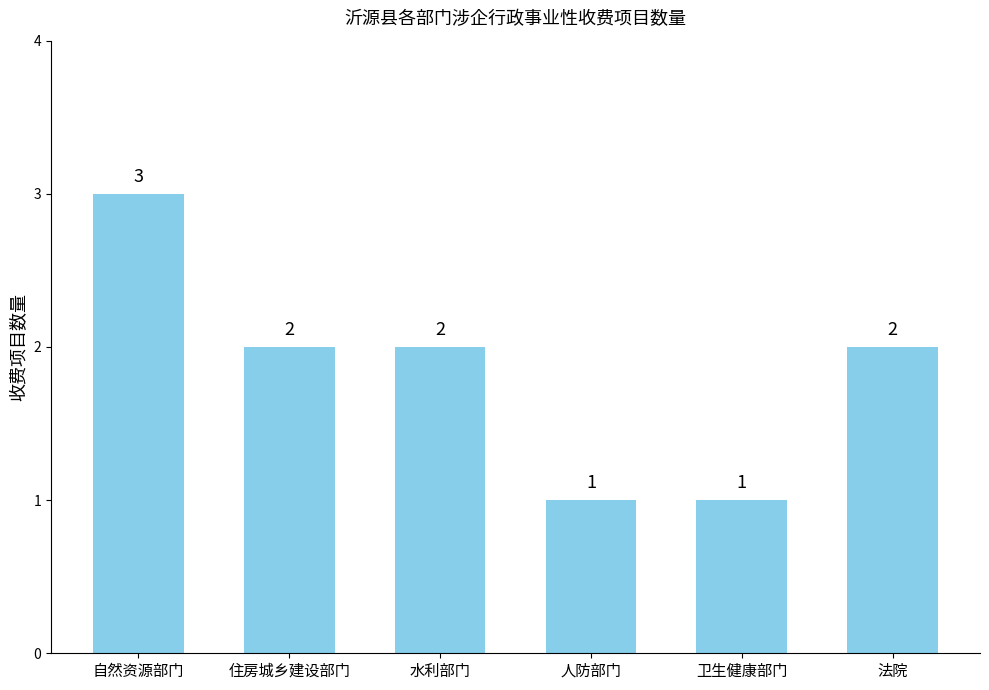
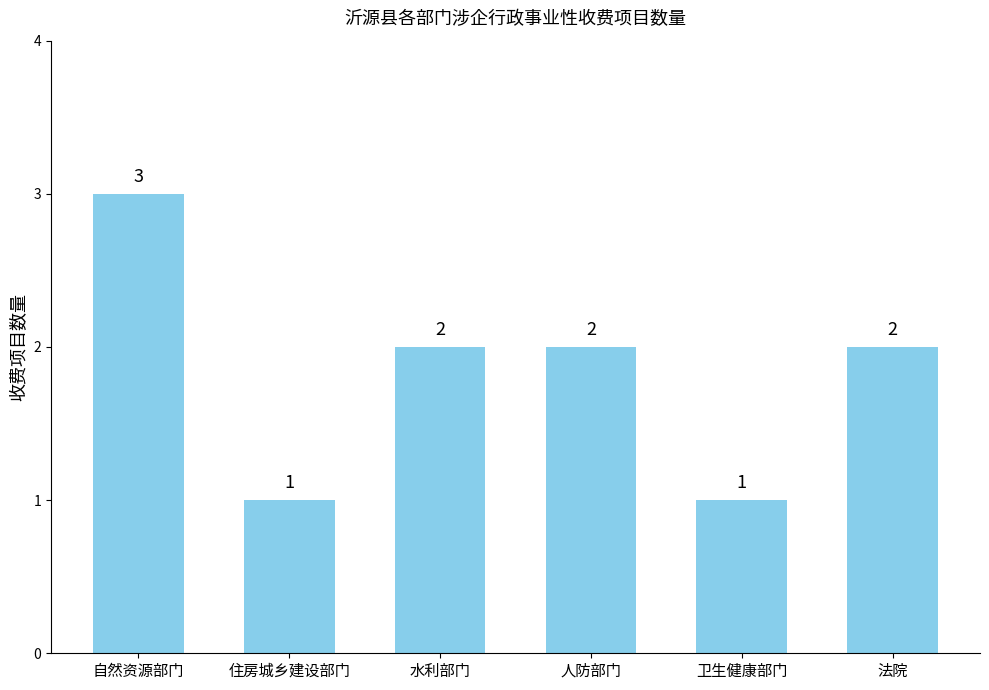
  {
    "自然资源部门": 3,
-   "住房城乡建设部门": 2,
+   "住房城乡建设部门": 1,
    "水利部门": 2,
-   "人防部门": 1,
+   "人防部门": 2,
    "卫生健康部门": 1,
    "法院": 2
  }
